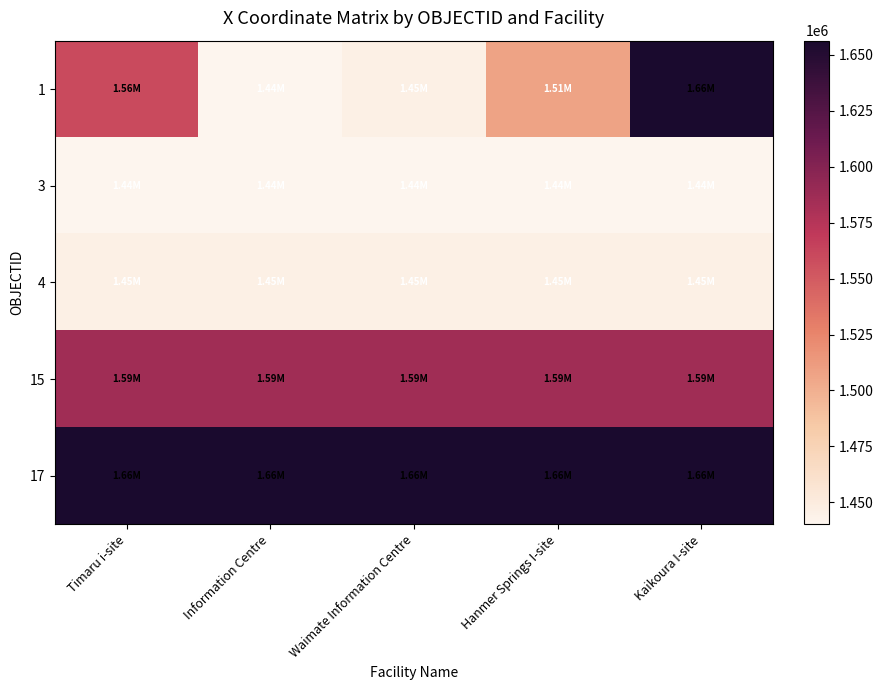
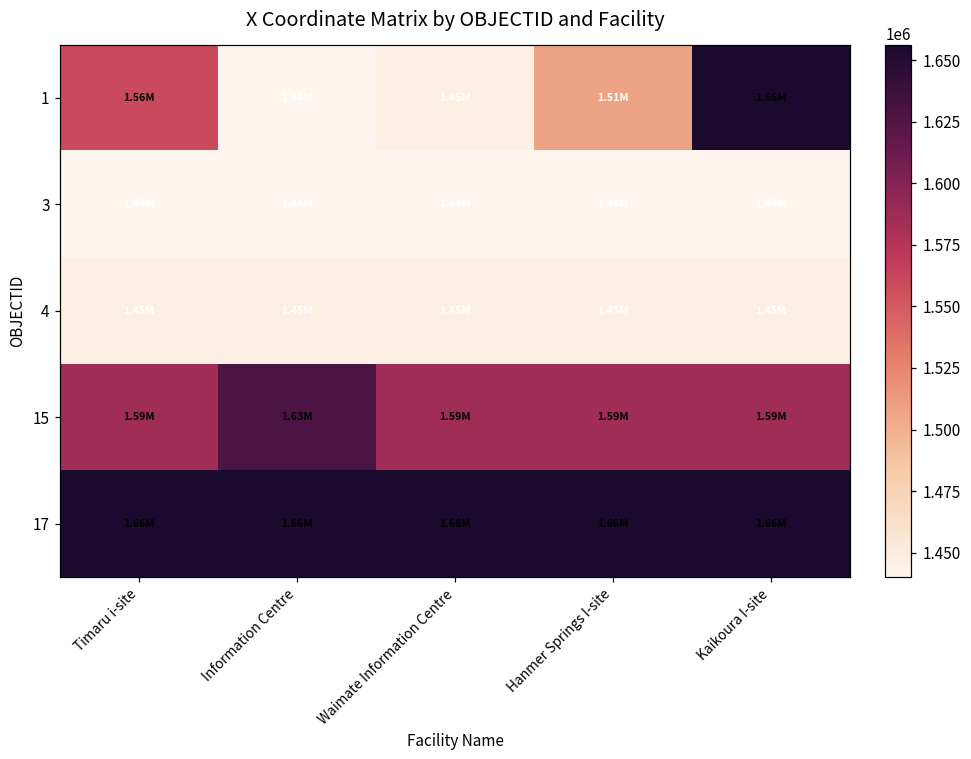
  {
    "1": {
      "Timaru i-site": "1.56M",
      "Hanmer Springs I-site": "1.51M"
    },
    "15": {
      "Timaru i-site": "1.59M",
-     "Information Centre": "1.59M",
+     "Information Centre": "1.63M",
      "Waimate Information Centre": "1.59M",
      "Hanmer Springs I-site": "1.59M",
      "Kaikoura I-site": "1.59M"
    }
  }
